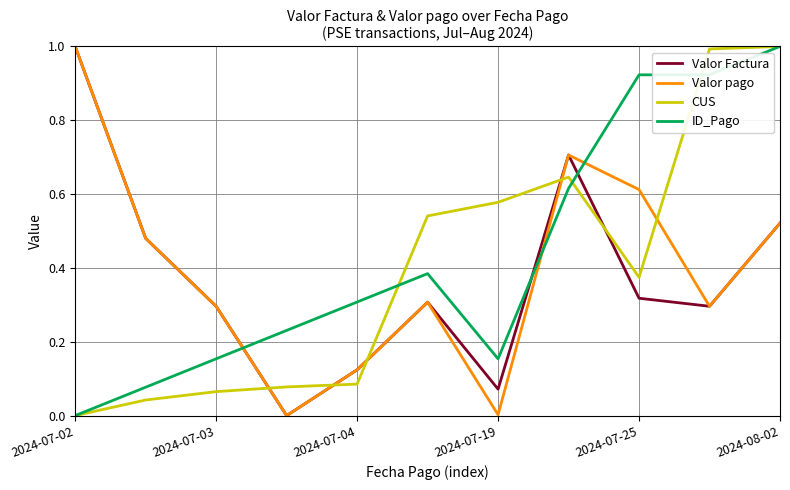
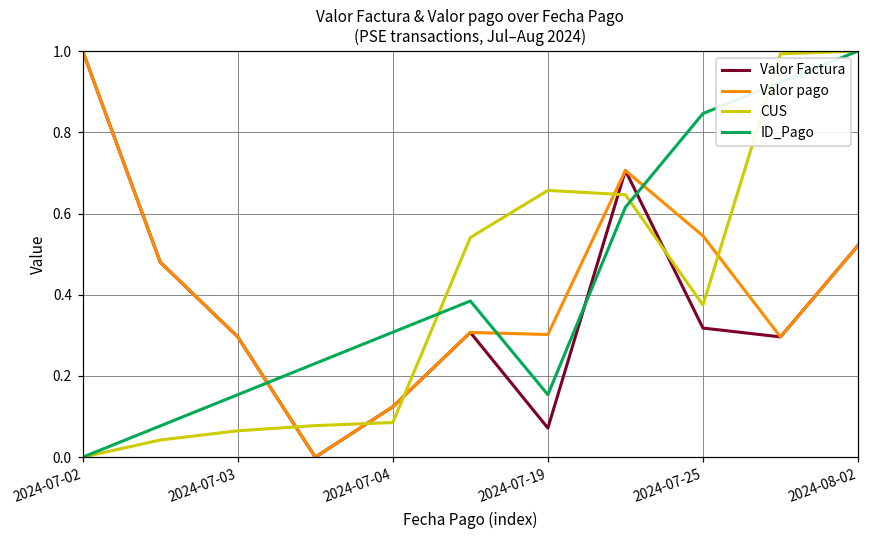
  {
    "Valor Factura": {
      "2024-07-19": 0.07,
      "2024-07-25": 0.32
    },
    "Valor pago": {
-     "2024-07-19": 0.00,
-     "2024-07-25": 0.61
+     "2024-07-19": 0.30,
+     "2024-07-25": 0.55
    },
    "CUS": {
-     "2024-07-19": 0.58,
+     "2024-07-19": 0.66,
      "2024-07-25": 0.37
    },
    "ID_Pago": {
      "2024-07-19": 0.15,
-     "2024-07-25": 0.92
+     "2024-07-25": 0.85
    }
  }
